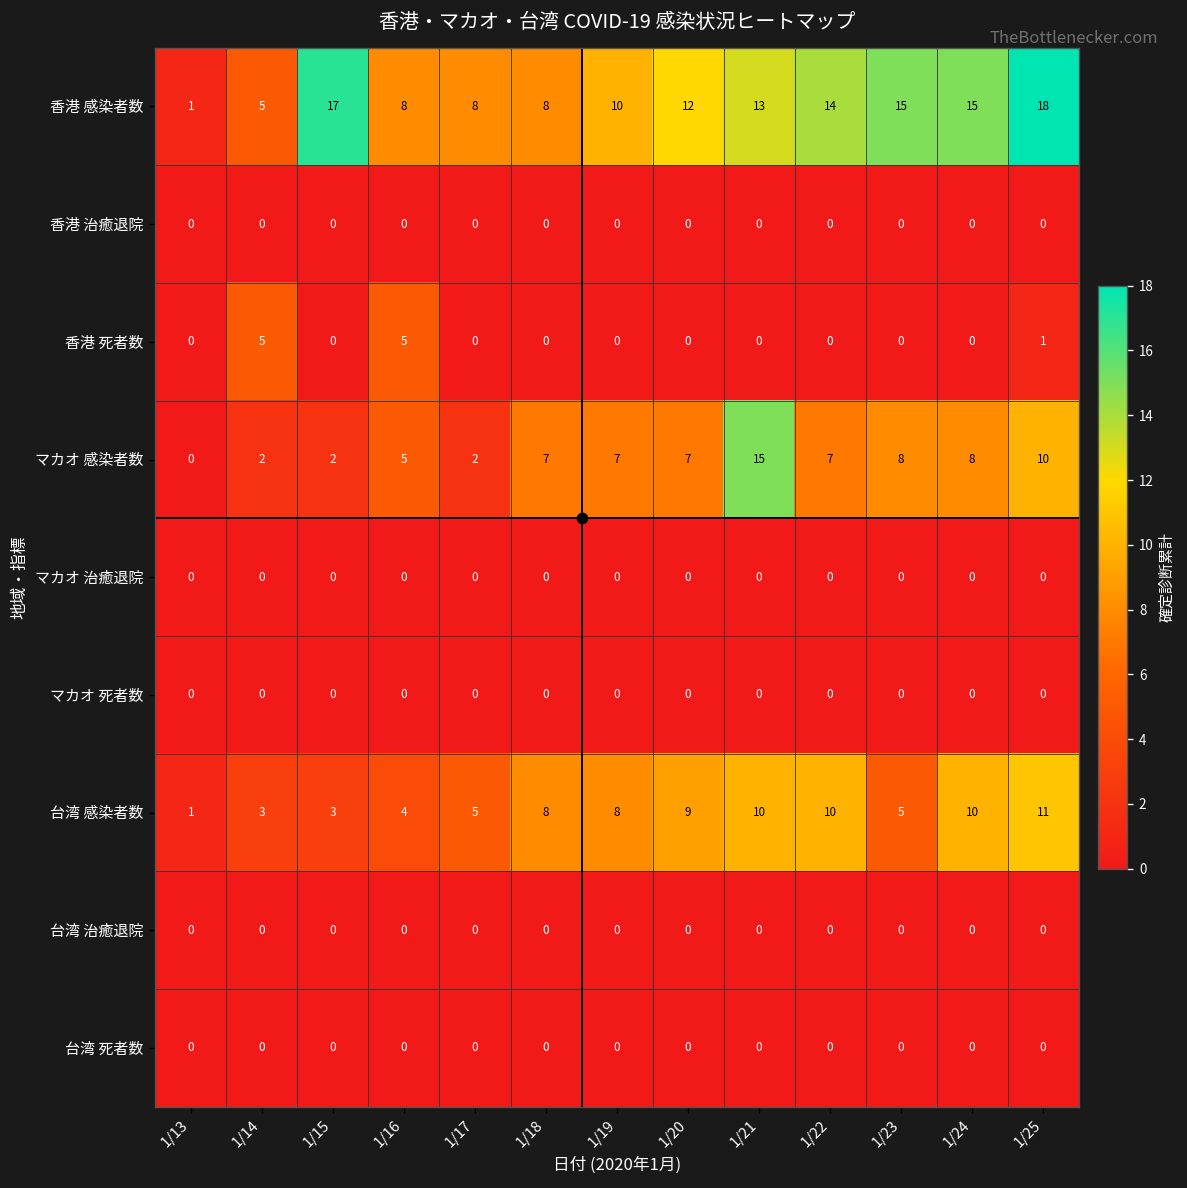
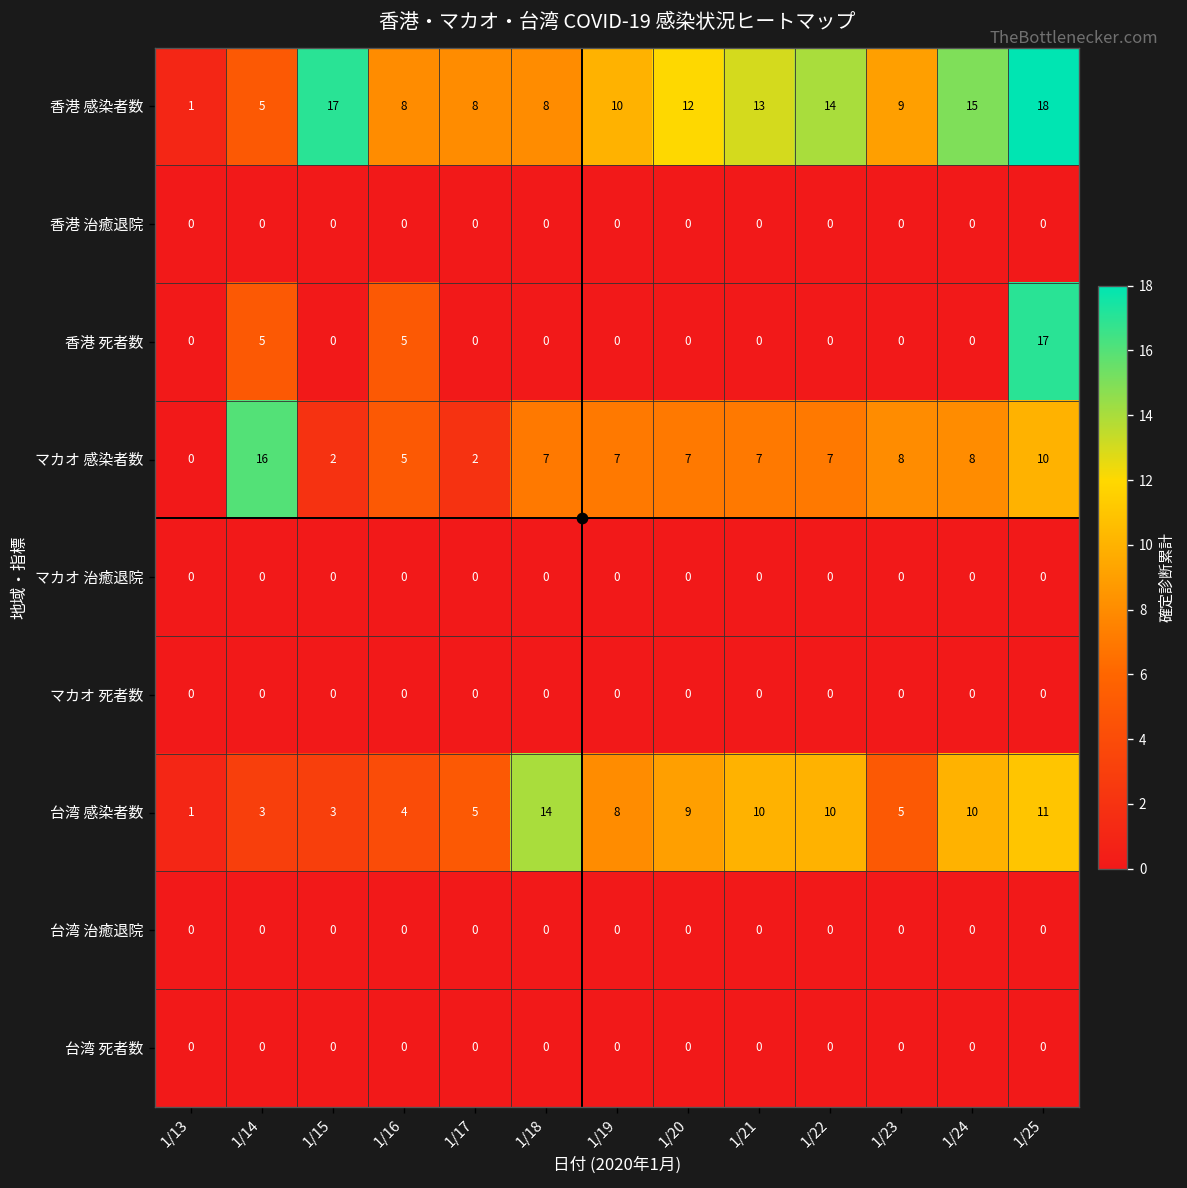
  {
    "香港 感染者数": {
      "1/13": 1,
      "1/14": 5,
      "1/15": 17,
      "1/16": 8,
      "1/17": 8,
      "1/18": 8,
      "1/19": 10,
      "1/20": 12,
      "1/21": 13,
      "1/22": 14,
-     "1/23": 15,
+     "1/23": 9,
      "1/24": 15,
      "1/25": 18
    },
    "香港 治癒退院": {
      "1/13": 0,
      "1/14": 0,
      "1/15": 0,
      "1/16": 0,
      "1/17": 0,
      "1/18": 0,
      "1/19": 0,
      "1/20": 0,
      "1/21": 0,
      "1/22": 0,
      "1/23": 0,
      "1/24": 0,
      "1/25": 0
    },
    "香港 死者数": {
      "1/13": 0,
      "1/14": 5,
      "1/15": 0,
      "1/16": 5,
      "1/17": 0,
      "1/18": 0,
      "1/19": 0,
      "1/20": 0,
      "1/21": 0,
      "1/22": 0,
      "1/23": 0,
      "1/24": 0,
-     "1/25": 1
+     "1/25": 17
    },
    "マカオ 感染者数": {
      "1/13": 0,
-     "1/14": 2,
+     "1/14": 16,
      "1/15": 2,
      "1/16": 5,
      "1/17": 2,
      "1/18": 7,
      "1/19": 7,
      "1/20": 7,
-     "1/21": 15,
+     "1/21": 7,
      "1/22": 7,
      "1/23": 8,
      "1/24": 8,
      "1/25": 10
    },
    "マカオ 治癒退院": {
      "1/13": 0,
      "1/14": 0,
      "1/15": 0,
      "1/16": 0,
      "1/17": 0,
      "1/18": 0,
      "1/19": 0,
      "1/20": 0,
      "1/21": 0,
      "1/22": 0,
      "1/23": 0,
      "1/24": 0,
      "1/25": 0
    },
    "マカオ 死者数": {
      "1/13": 0,
      "1/14": 0,
      "1/15": 0,
      "1/16": 0,
      "1/17": 0,
      "1/18": 0,
      "1/19": 0,
      "1/20": 0,
      "1/21": 0,
      "1/22": 0,
      "1/23": 0,
      "1/24": 0,
      "1/25": 0
    },
    "台湾 感染者数": {
      "1/13": 1,
      "1/14": 3,
      "1/15": 3,
      "1/16": 4,
      "1/17": 5,
-     "1/18": 8,
+     "1/18": 14,
      "1/19": 8,
      "1/20": 9,
      "1/21": 10,
      "1/22": 10,
      "1/23": 5,
      "1/24": 10,
      "1/25": 11
    },
    "台湾 治癒退院": {
      "1/13": 0,
      "1/14": 0,
      "1/15": 0,
      "1/16": 0,
      "1/17": 0,
      "1/18": 0,
      "1/19": 0,
      "1/20": 0,
      "1/21": 0,
      "1/22": 0,
      "1/23": 0,
      "1/24": 0,
      "1/25": 0
    },
    "台湾 死者数": {
      "1/13": 0,
      "1/14": 0,
      "1/15": 0,
      "1/16": 0,
      "1/17": 0,
      "1/18": 0,
      "1/19": 0,
      "1/20": 0,
      "1/21": 0,
      "1/22": 0,
      "1/23": 0,
      "1/24": 0,
      "1/25": 0
    }
  }
